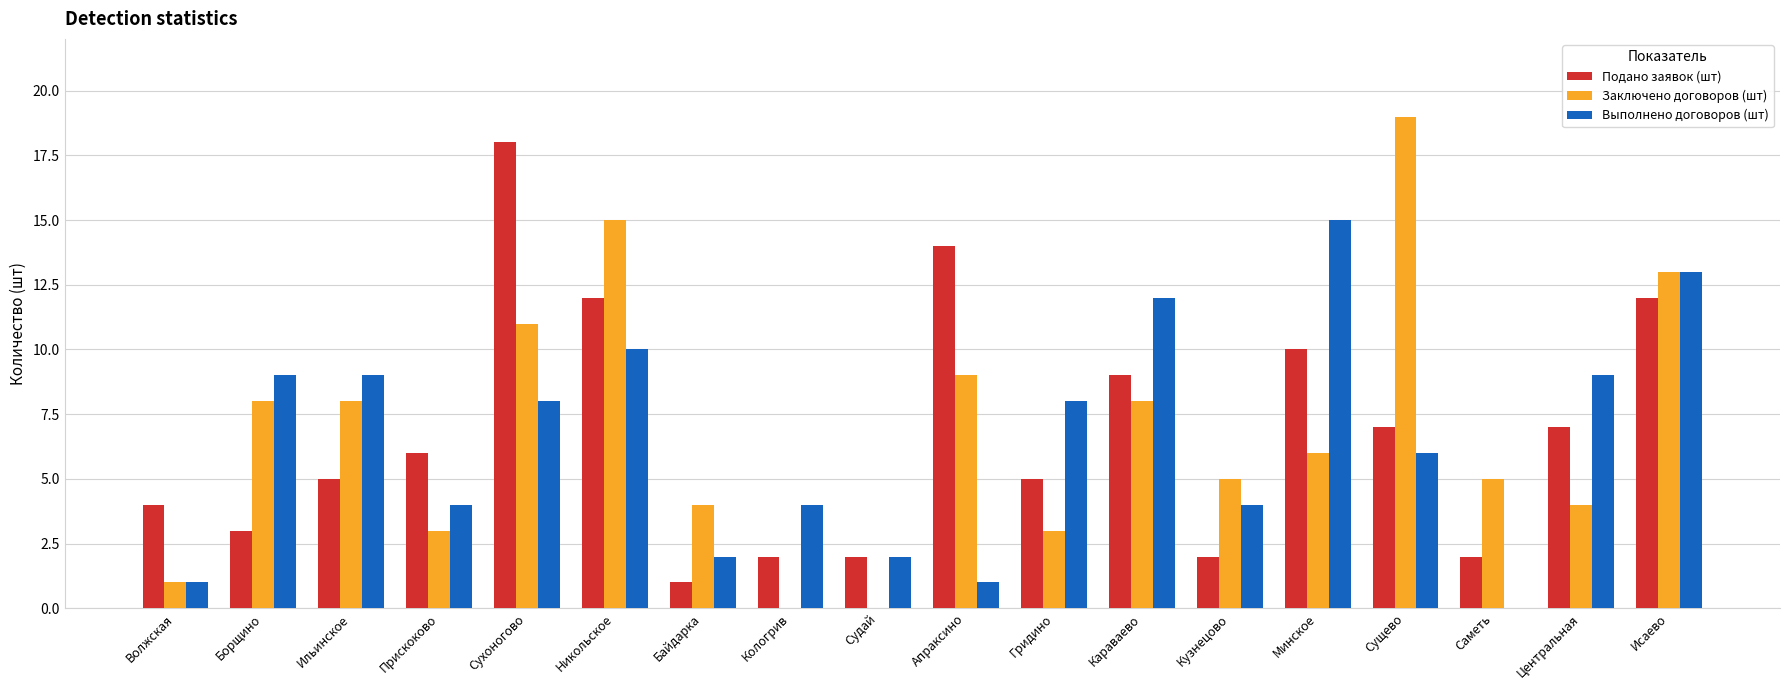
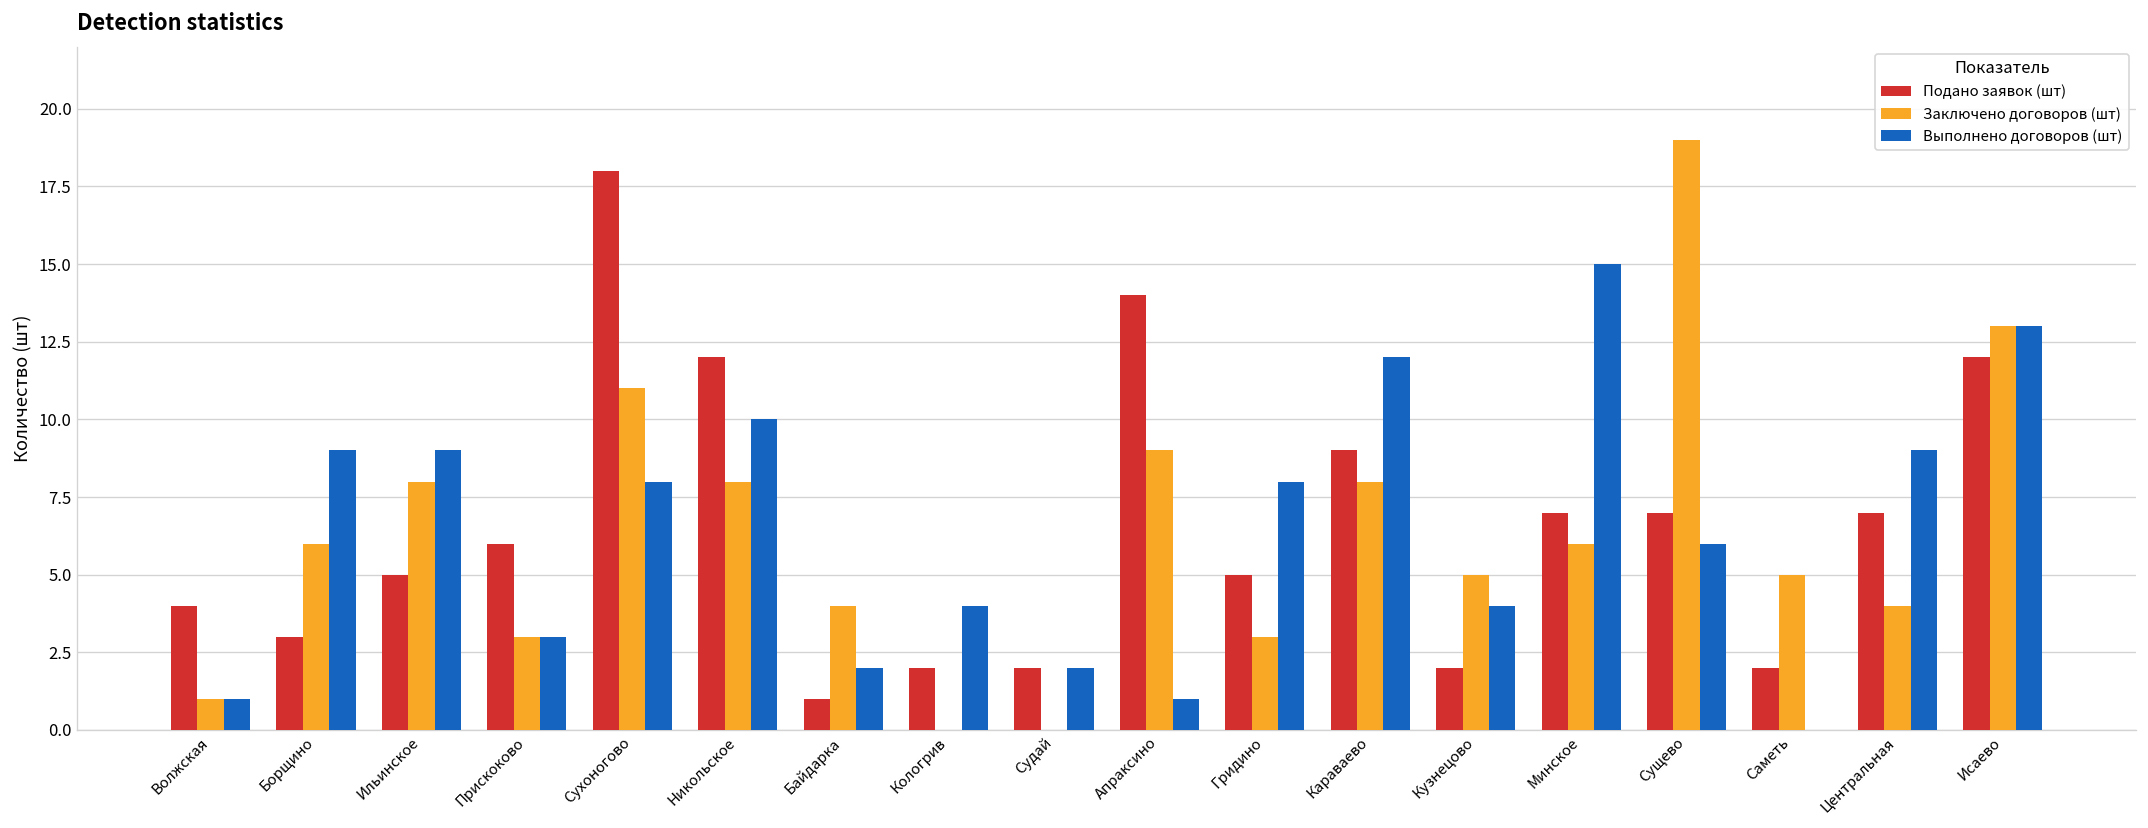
  {
    "Подано заявок (шт)": {
      "Волжская": 4,
      "Борщино": 3,
      "Ильинское": 5,
      "Прискоково": 6,
      "Сухоногово": 18,
      "Никольское": 12,
      "Байдарка": 1,
      "Кологрив": 2,
      "Судай": 2,
      "Апраксино": 14,
      "Гридино": 5,
      "Караваево": 9,
      "Кузнецово": 2,
-     "Минское": 10,
+     "Минское": 7,
      "Сущево": 7,
      "Саметь": 2,
      "Центральная": 7,
      "Исаево": 12
    },
    "Заключено договоров (шт)": {
      "Волжская": 1,
-     "Борщино": 8,
+     "Борщино": 6,
      "Ильинское": 8,
      "Прискоково": 3,
      "Сухоногово": 11,
-     "Никольское": 15,
+     "Никольское": 8,
      "Байдарка": 4,
      "Кологрив": 0,
      "Судай": 0,
      "Апраксино": 9,
      "Гридино": 3,
      "Караваево": 8,
      "Кузнецово": 5,
      "Минское": 6,
      "Сущево": 19,
      "Саметь": 5,
      "Центральная": 4,
      "Исаево": 13
    },
    "Выполнено договоров (шт)": {
      "Волжская": 1,
      "Борщино": 9,
      "Ильинское": 9,
-     "Прискоково": 4,
+     "Прискоково": 3,
      "Сухоногово": 8,
      "Никольское": 10,
      "Байдарка": 2,
      "Кологрив": 4,
      "Судай": 2,
      "Апраксино": 1,
      "Гридино": 8,
      "Караваево": 12,
      "Кузнецово": 4,
      "Минское": 15,
      "Сущево": 6,
      "Саметь": 0,
      "Центральная": 9,
      "Исаево": 13
    }
  }
